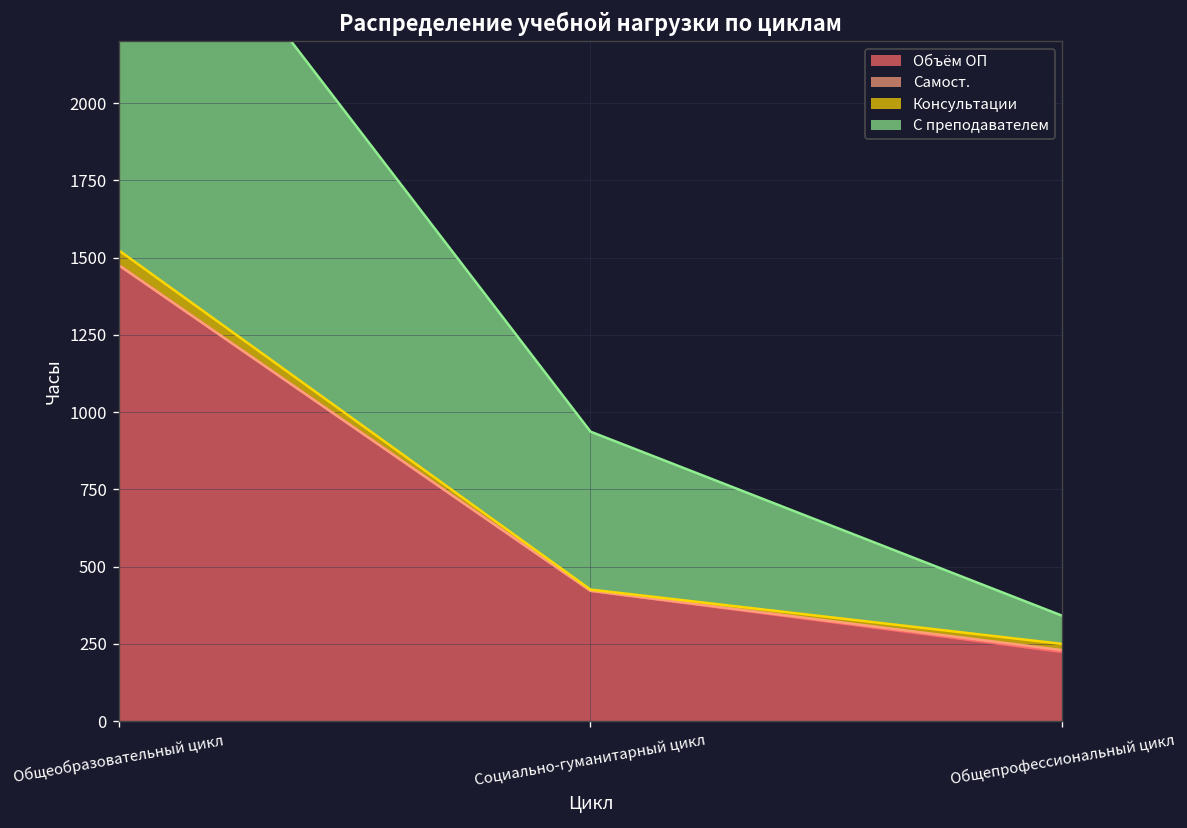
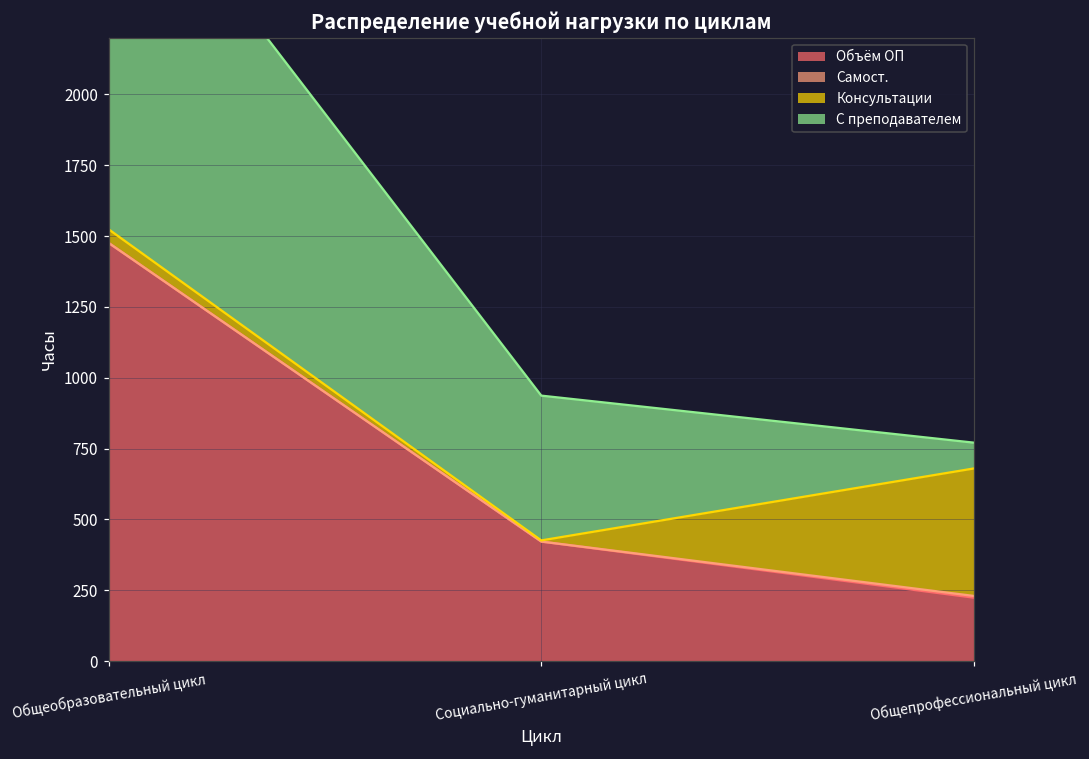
  {
    "Консультации": {
      "Общеобразовательный цикл": 50,
-     "Общепрофессиональный цикл": 20
+     "Общепрофессиональный цикл": 450
    },
    "С преподавателем": {
      "Социально-гуманитарный цикл": 510,
      "Общепрофессиональный цикл": 90
    }
  }
